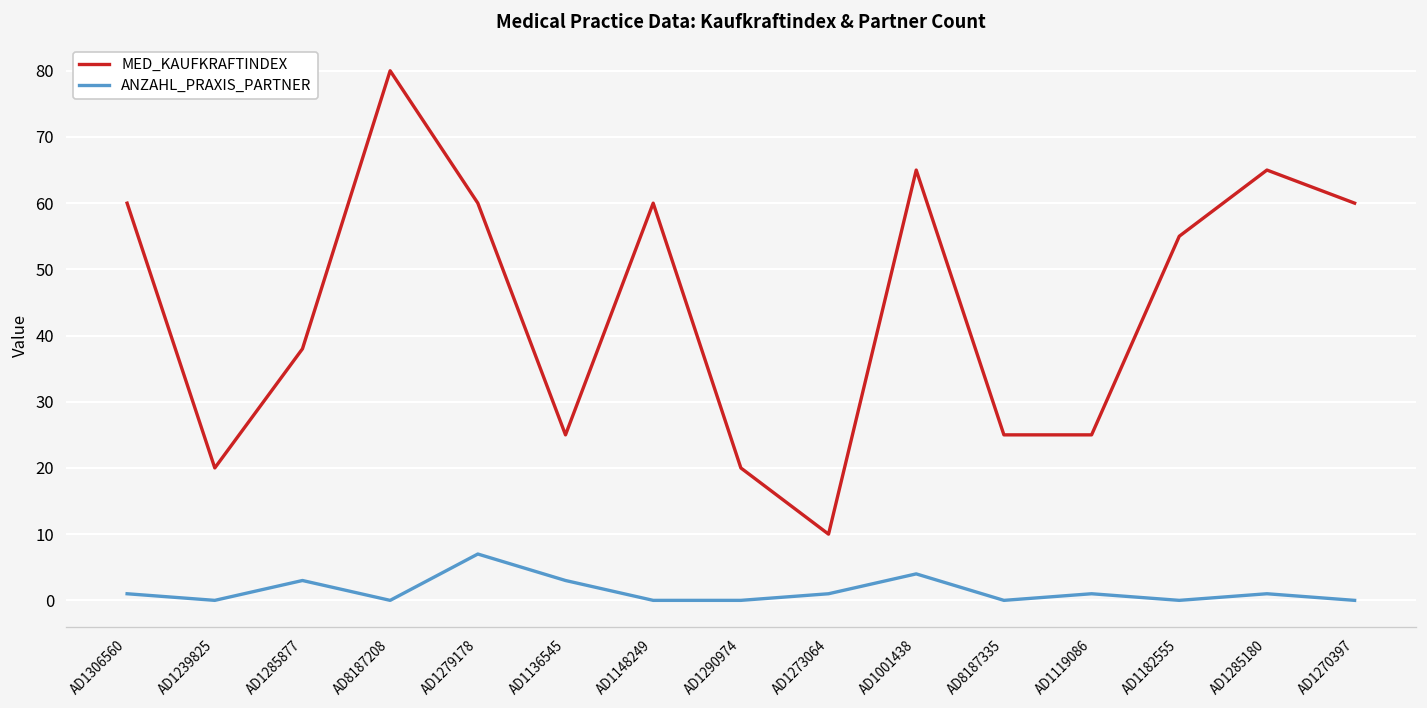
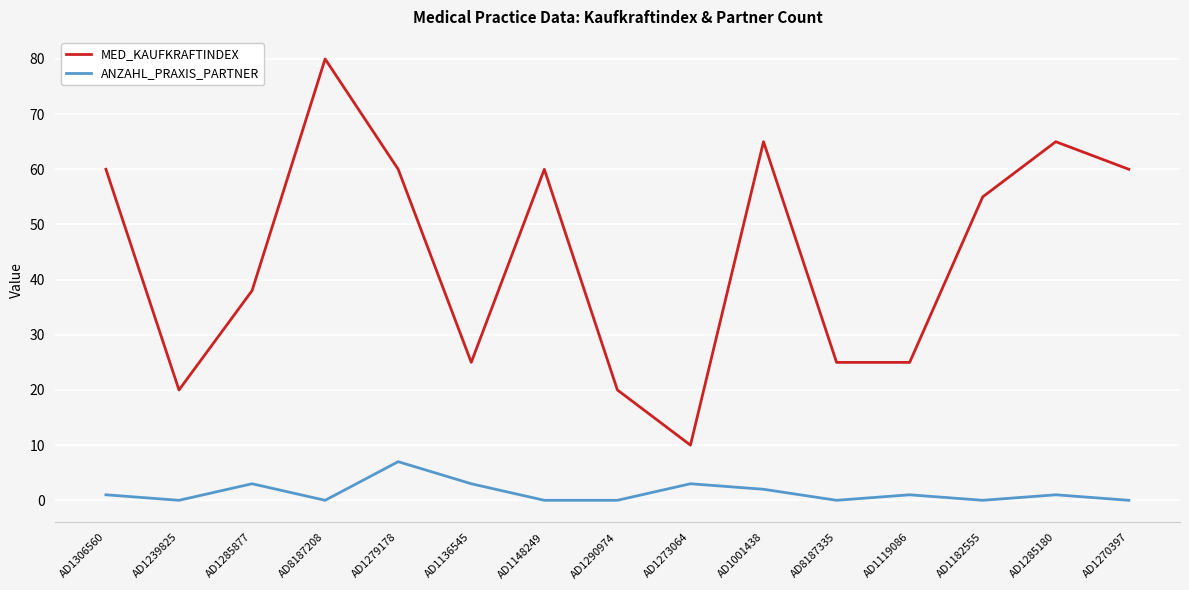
  {
    "MED_KAUFKRAFTINDEX": {
      "AD1306560": 60,
      "AD1239825": 20,
      "AD1285877": 38,
      "AD8187208": 80,
      "AD1279178": 60,
      "AD1136545": 25,
      "AD1148249": 60,
      "AD1290974": 20,
      "AD1273064": 10,
      "AD1001438": 65,
      "AD8187335": 25,
      "AD1119086": 25,
      "AD1182555": 55,
      "AD1285180": 65,
      "AD1270397": 60
    },
    "ANZAHL_PRAXIS_PARTNER": {
      "AD1306560": 1,
      "AD1239825": 0,
      "AD1285877": 3,
      "AD8187208": 0,
      "AD1279178": 7,
      "AD1136545": 3,
      "AD1148249": 0,
      "AD1290974": 0,
-     "AD1273064": 1,
-     "AD1001438": 4,
+     "AD1273064": 3,
+     "AD1001438": 2,
      "AD8187335": 0,
      "AD1119086": 1,
      "AD1182555": 0,
      "AD1285180": 1,
      "AD1270397": 0
    }
  }
